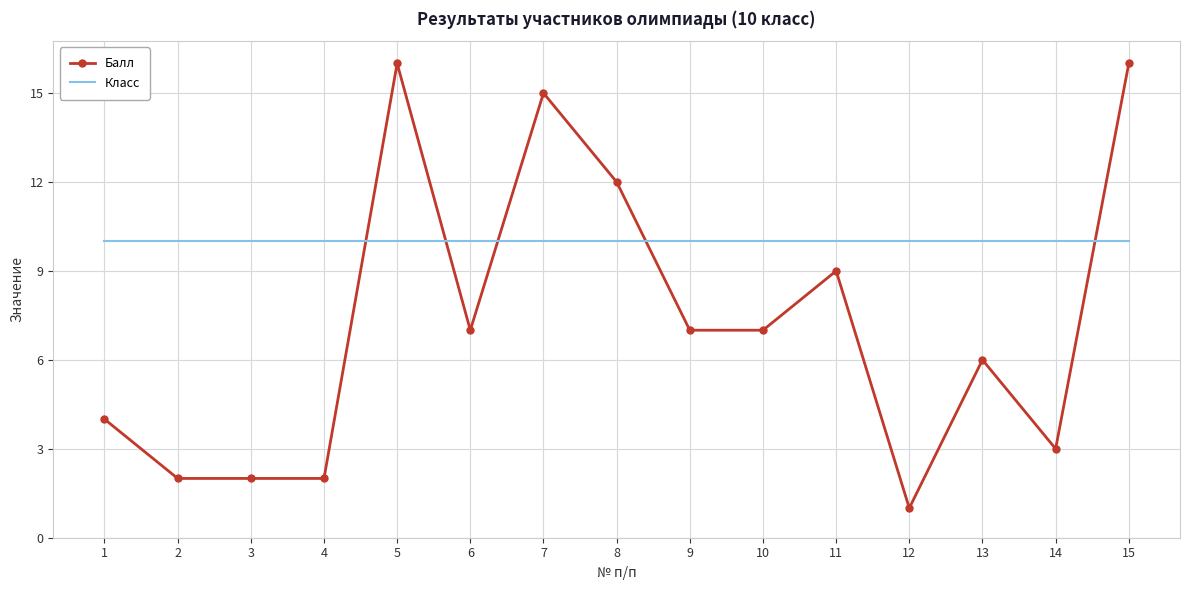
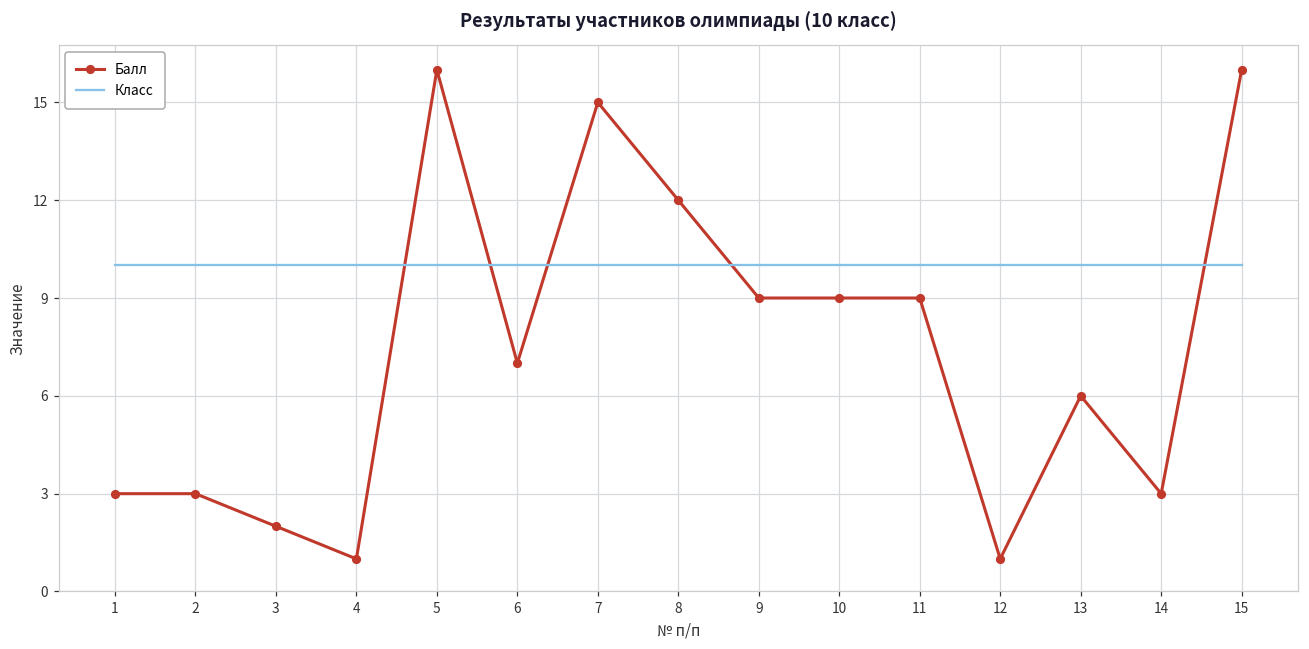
  {
    "Балл": {
-     "1": 4,
-     "2": 2,
+     "1": 3,
+     "2": 3,
      "3": 2,
-     "4": 2,
+     "4": 1,
      "5": 16,
      "6": 7,
      "7": 15,
      "8": 12,
-     "9": 7,
-     "10": 7,
+     "9": 9,
+     "10": 9,
      "11": 9,
      "12": 1,
      "13": 6,
      "14": 3,
      "15": 16
    },
    "Класс": {
      "1": 10,
      "2": 10,
      "3": 10,
      "4": 10,
      "5": 10,
      "6": 10,
      "7": 10,
      "8": 10,
      "9": 10,
      "10": 10,
      "11": 10,
      "12": 10,
      "13": 10,
      "14": 10,
      "15": 10
    }
  }
